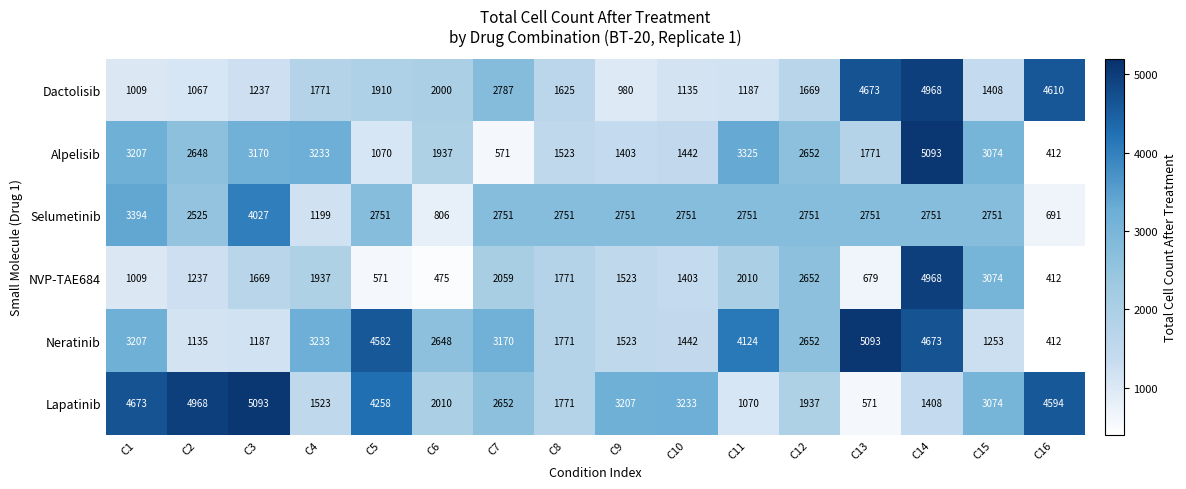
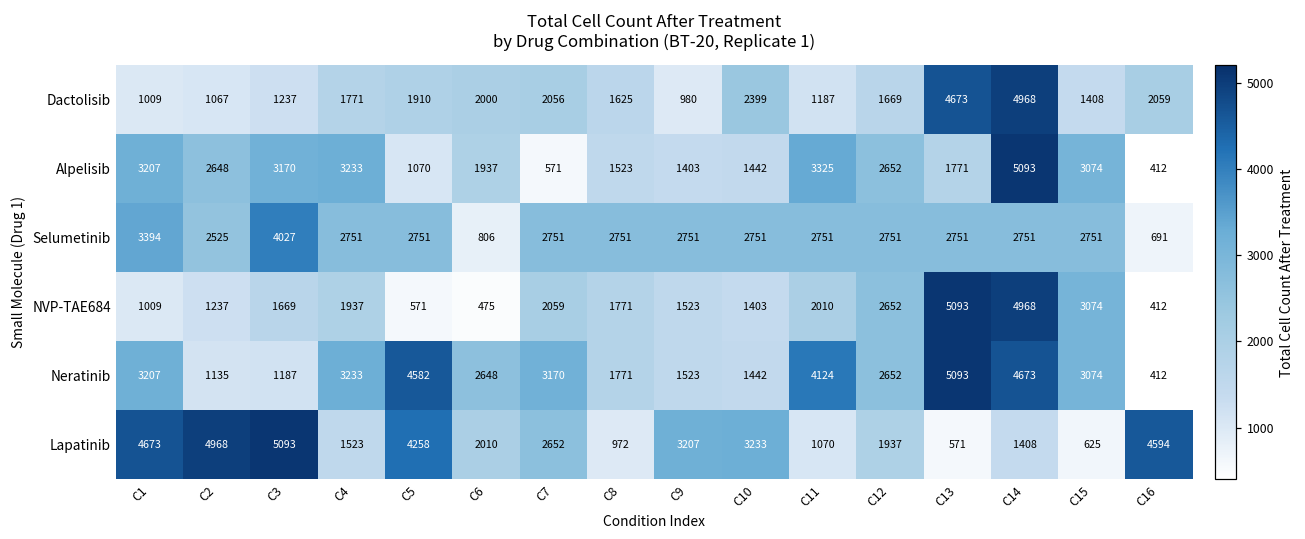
  {
    "Dactolisib": {
      "C1": 1009,
      "C2": 1067,
      "C3": 1237,
      "C4": 1771,
      "C5": 1910,
      "C6": 2000,
-     "C7": 2787,
+     "C7": 2056,
      "C8": 1625,
      "C9": 980,
-     "C10": 1135,
+     "C10": 2399,
      "C11": 1187,
      "C12": 1669,
      "C13": 4673,
      "C14": 4968,
      "C15": 1408,
-     "C16": 4610
+     "C16": 2059
    },
    "Alpelisib": {
      "C1": 3207,
      "C2": 2648,
      "C3": 3170,
      "C4": 3233,
      "C5": 1070,
      "C6": 1937,
      "C7": 571,
      "C8": 1523,
      "C9": 1403,
      "C10": 1442,
      "C11": 3325,
      "C12": 2652,
      "C13": 1771,
      "C14": 5093,
      "C15": 3074,
      "C16": 412
    },
    "Selumetinib": {
      "C1": 3394,
      "C2": 2525,
      "C3": 4027,
-     "C4": 1199,
+     "C4": 2751,
      "C5": 2751,
      "C6": 806,
      "C7": 2751,
      "C8": 2751,
      "C9": 2751,
      "C10": 2751,
      "C11": 2751,
      "C12": 2751,
      "C13": 2751,
      "C14": 2751,
      "C15": 2751,
      "C16": 691
    },
    "NVP-TAE684": {
      "C1": 1009,
      "C2": 1237,
      "C3": 1669,
      "C4": 1937,
      "C5": 571,
      "C6": 475,
      "C7": 2059,
      "C8": 1771,
      "C9": 1523,
      "C10": 1403,
      "C11": 2010,
      "C12": 2652,
-     "C13": 679,
+     "C13": 5093,
      "C14": 4968,
      "C15": 3074,
      "C16": 412
    },
    "Neratinib": {
      "C1": 3207,
      "C2": 1135,
      "C3": 1187,
      "C4": 3233,
      "C5": 4582,
      "C6": 2648,
      "C7": 3170,
      "C8": 1771,
      "C9": 1523,
      "C10": 1442,
      "C11": 4124,
      "C12": 2652,
      "C13": 5093,
      "C14": 4673,
-     "C15": 1253,
+     "C15": 3074,
      "C16": 412
    },
    "Lapatinib": {
      "C1": 4673,
      "C2": 4968,
      "C3": 5093,
      "C4": 1523,
      "C5": 4258,
      "C6": 2010,
      "C7": 2652,
-     "C8": 1771,
+     "C8": 972,
      "C9": 3207,
      "C10": 3233,
      "C11": 1070,
      "C12": 1937,
      "C13": 571,
      "C14": 1408,
-     "C15": 3074,
+     "C15": 625,
      "C16": 4594
    }
  }
